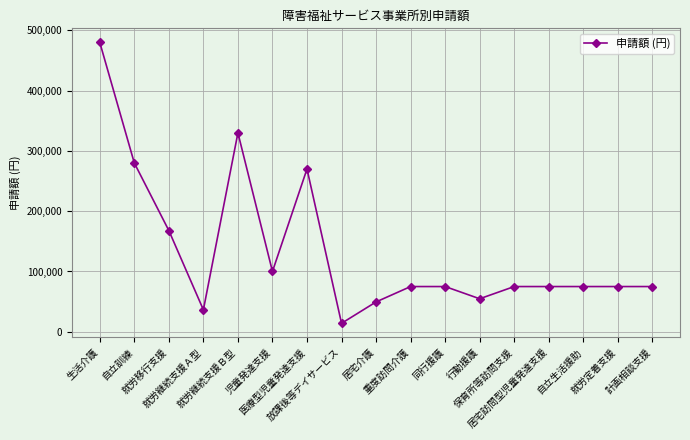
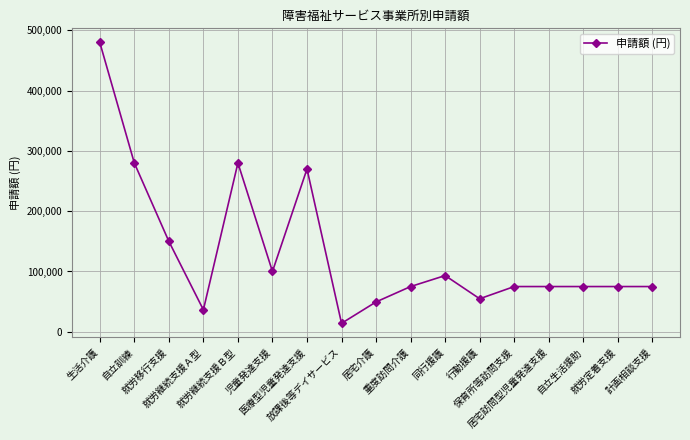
  {
    "生活介護": "480,000",
    "自立訓練": "280,000",
-   "就労移行支援": "170,000",
+   "就労移行支援": "150,000",
    "就労継続支援Ａ型": "40,000",
-   "就労継続支援Ｂ型": "330,000",
+   "就労継続支援Ｂ型": "280,000",
    "児童発達支援": "100,000",
    "医療型児童発達支援": "270,000",
    "放課後等デイサービス": "10,000",
    "居宅介護": "50,000",
    "重度訪問介護": "80,000",
-   "同行援護": "80,000",
+   "同行援護": "90,000",
    "行動援護": "50,000",
    "保育所等訪問支援": "80,000",
    "居宅訪問型児童発達支援": "80,000",
    "自立生活援助": "80,000",
    "就労定着支援": "80,000",
    "計画相談支援": "80,000"
  }
